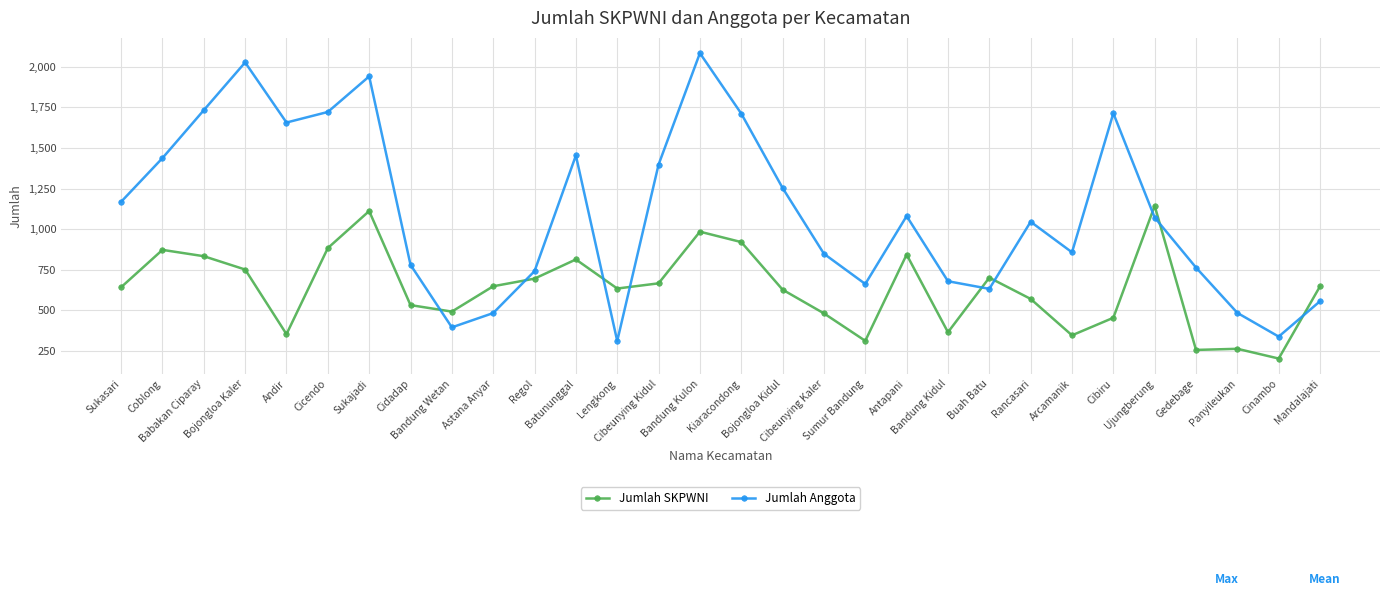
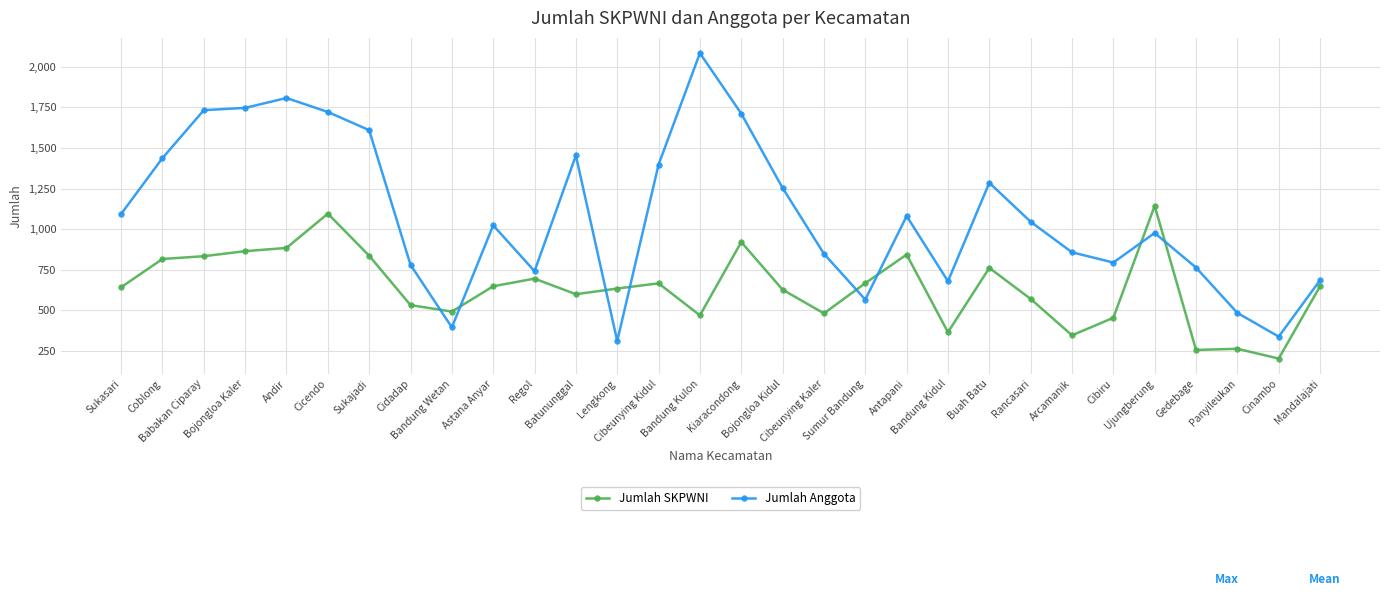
  {
    "Jumlah SKPWNI": {
      "Sukasari": "640",
-     "Coblong": "870",
+     "Coblong": "820",
      "Babakan Ciparay": "830",
-     "Bojongloa Kaler": "750",
-     "Andir": "350",
-     "Cicendo": "880",
-     "Sukajadi": "1,110",
+     "Bojongloa Kaler": "870",
+     "Andir": "890",
+     "Cicendo": "1,100",
+     "Sukajadi": "840",
      "Cidadap": "530",
      "Bandung Wetan": "490",
      "Astana Anyar": "650",
      "Regol": "700",
-     "Batununggal": "810",
+     "Batununggal": "600",
      "Lengkong": "640",
      "Cibeunying Kidul": "670",
-     "Bandung Kulon": "990",
+     "Bandung Kulon": "470",
      "Kiaracondong": "920",
      "Bojongloa Kidul": "630",
      "Cibeunying Kaler": "480",
-     "Sumur Bandung": "310",
+     "Sumur Bandung": "670",
      "Antapani": "840",
      "Bandung Kidul": "370",
-     "Buah Batu": "700",
+     "Buah Batu": "760",
      "Rancasari": "570",
      "Arcamanik": "350",
      "Cibiru": "460",
      "Ujungberung": "1,140",
      "Gedebage": "260",
      "Panyileukan": "260",
      "Cinambo": "200",
      "Mandalajati": "650"
    },
    "Jumlah Anggota": {
-     "Sukasari": "1,170",
+     "Sukasari": "1,090",
      "Coblong": "1,440",
      "Babakan Ciparay": "1,730",
-     "Bojongloa Kaler": "2,030",
-     "Andir": "1,660",
+     "Bojongloa Kaler": "1,750",
+     "Andir": "1,810",
      "Cicendo": "1,720",
-     "Sukajadi": "1,940",
+     "Sukajadi": "1,610",
      "Cidadap": "780",
      "Bandung Wetan": "400",
-     "Astana Anyar": "480",
+     "Astana Anyar": "1,020",
      "Regol": "740",
      "Batununggal": "1,450",
      "Lengkong": "310",
      "Cibeunying Kidul": "1,400",
      "Bandung Kulon": "2,080",
      "Kiaracondong": "1,710",
      "Bojongloa Kidul": "1,250",
      "Cibeunying Kaler": "850",
-     "Sumur Bandung": "660",
+     "Sumur Bandung": "570",
      "Antapani": "1,080",
      "Bandung Kidul": "680",
-     "Buah Batu": "630",
+     "Buah Batu": "1,290",
      "Rancasari": "1,050",
      "Arcamanik": "860",
-     "Cibiru": "1,710",
-     "Ujungberung": "1,070",
+     "Cibiru": "800",
+     "Ujungberung": "980",
      "Gedebage": "760",
      "Panyileukan": "490",
      "Cinambo": "340",
-     "Mandalajati": "560"
+     "Mandalajati": "690"
    }
  }
